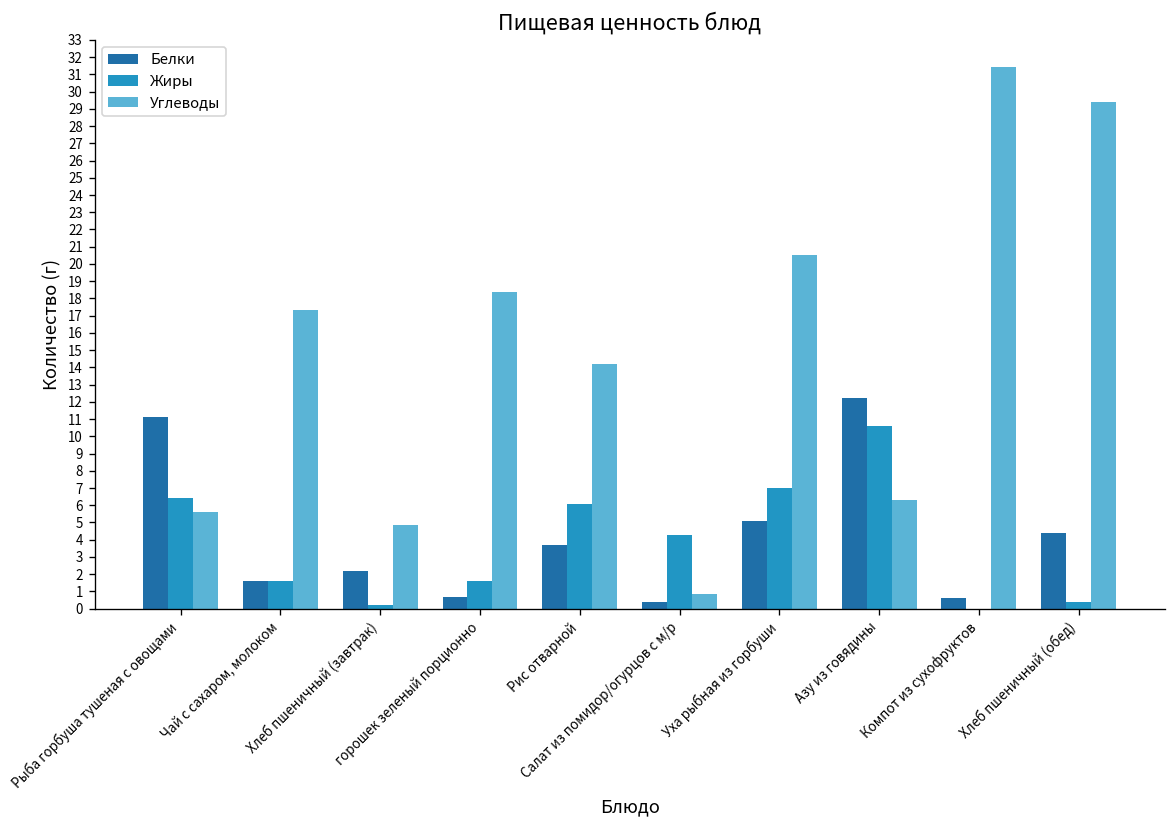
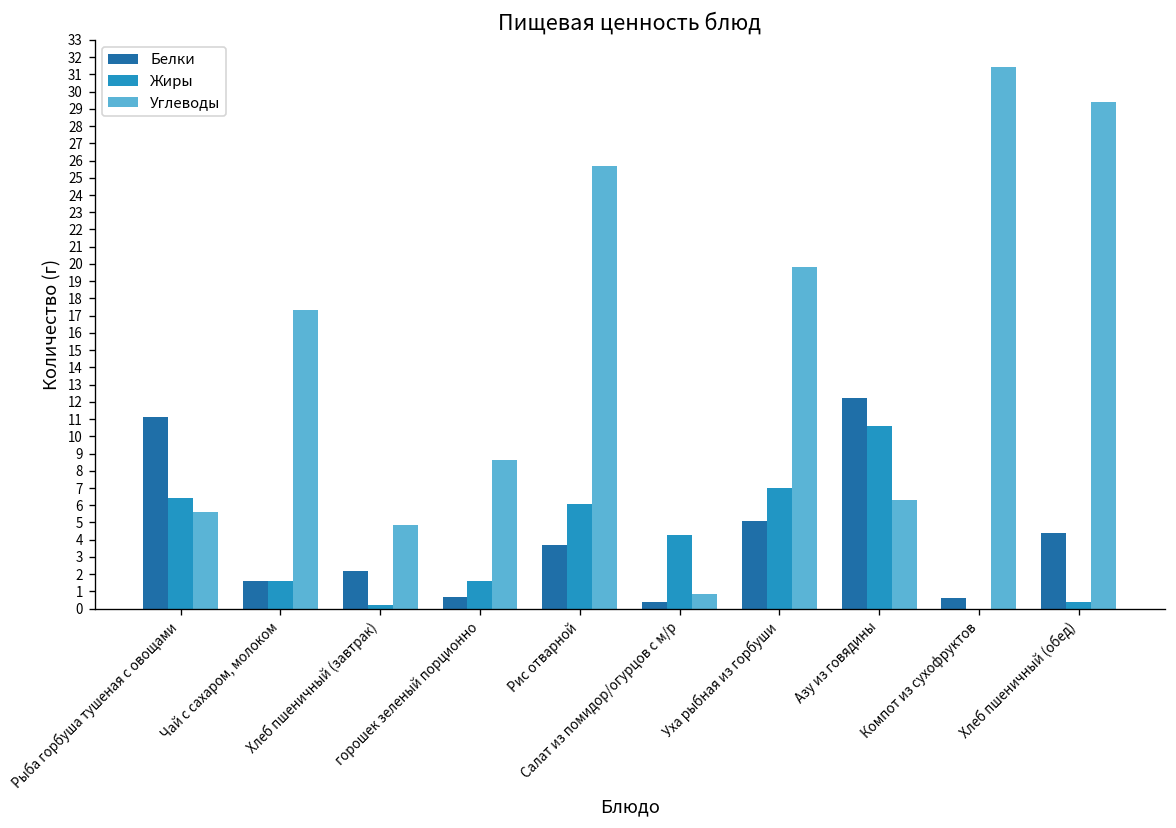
  {
    "Углеводы": {
      "Рыба горбуша тушеная с овощами": 5.6,
      "Чай с сахаром, молоком": 17.3,
      "Хлеб пшеничный (завтрак)": 4.9,
-     "горошек зеленый порционно": 18.4,
-     "Рис отварной": 14.2,
+     "горошек зеленый порционно": 8.6,
+     "Рис отварной": 25.7,
      "Салат из помидор/огурцов с м/р": 0.9,
-     "Уха рыбная из горбуши": 20.5,
+     "Уха рыбная из горбуши": 19.8,
      "Азу из говядины": 6.3,
      "Компот из сухофруктов": 31.4,
      "Хлеб пшеничный (обед)": 29.4
    }
  }
